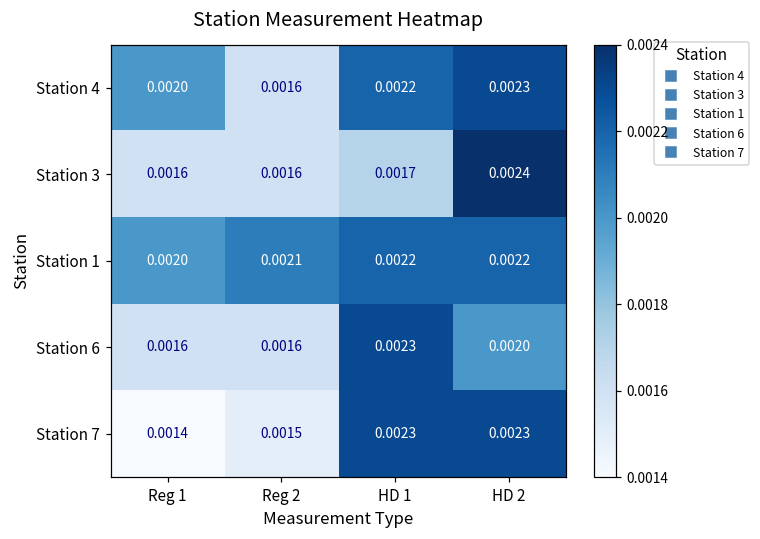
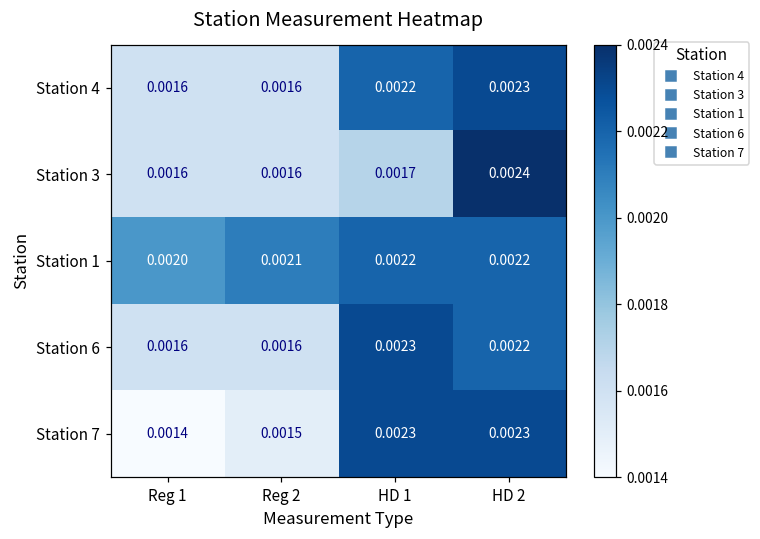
  {
    "Station 4": {
-     "Reg 1": 0.0020,
+     "Reg 1": 0.0016,
      "Reg 2": 0.0016,
      "HD 1": 0.0022,
      "HD 2": 0.0023
    },
    "Station 3": {
      "Reg 1": 0.0016,
      "Reg 2": 0.0016,
      "HD 1": 0.0017,
      "HD 2": 0.0024
    },
    "Station 1": {
      "Reg 1": 0.0020,
      "Reg 2": 0.0021,
      "HD 1": 0.0022,
      "HD 2": 0.0022
    },
    "Station 6": {
      "Reg 1": 0.0016,
      "Reg 2": 0.0016,
      "HD 1": 0.0023,
-     "HD 2": 0.0020
+     "HD 2": 0.0022
    },
    "Station 7": {
      "Reg 1": 0.0014,
      "Reg 2": 0.0015,
      "HD 1": 0.0023,
      "HD 2": 0.0023
    }
  }
